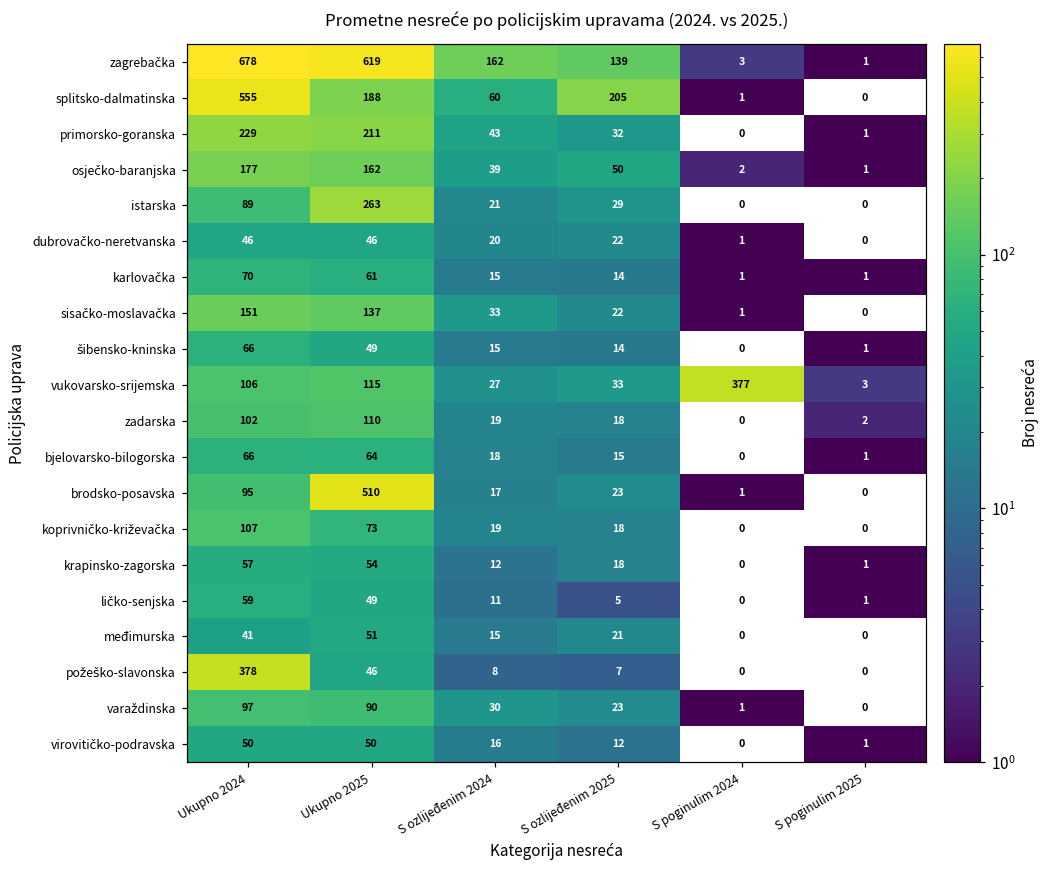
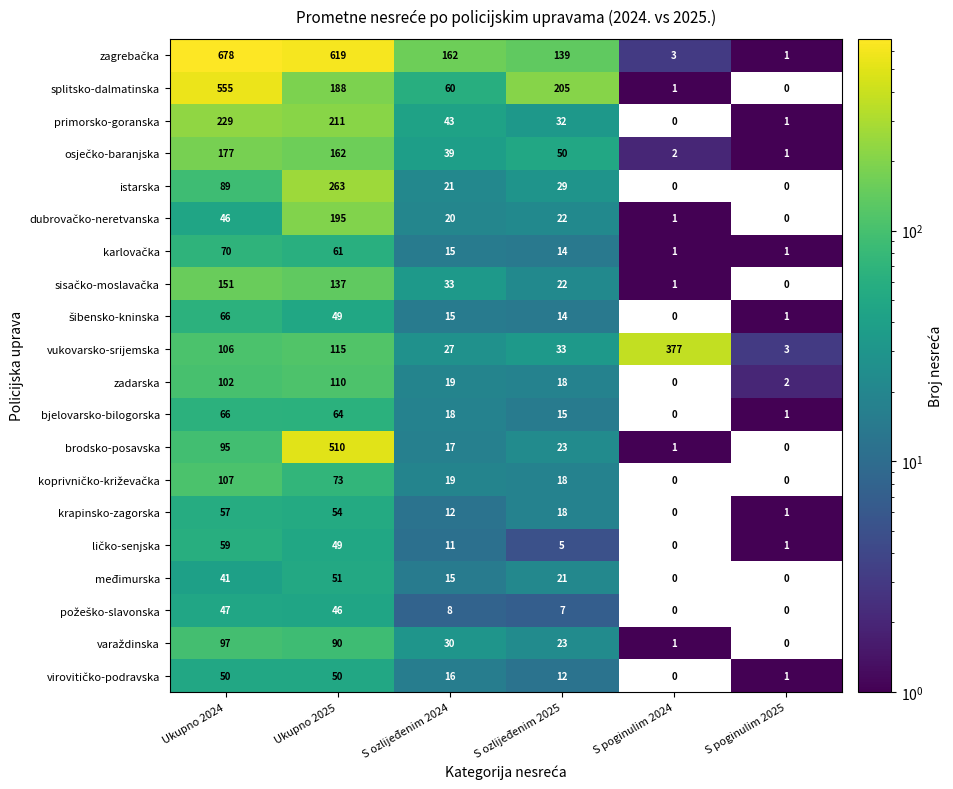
  {
    "zagrebačka": {
      "Ukupno 2024": 678,
      "Ukupno 2025": 619,
      "S ozlijeđenim 2024": 162,
      "S ozlijeđenim 2025": 139,
      "S poginulim 2024": 3,
      "S poginulim 2025": 1
    },
    "splitsko-dalmatinska": {
      "Ukupno 2024": 555,
      "Ukupno 2025": 188,
      "S ozlijeđenim 2024": 60,
      "S ozlijeđenim 2025": 205,
      "S poginulim 2024": 1,
      "S poginulim 2025": 0
    },
    "primorsko-goranska": {
      "Ukupno 2024": 229,
      "Ukupno 2025": 211,
      "S ozlijeđenim 2024": 43,
      "S ozlijeđenim 2025": 32,
      "S poginulim 2024": 0,
      "S poginulim 2025": 1
    },
    "osječko-baranjska": {
      "Ukupno 2024": 177,
      "Ukupno 2025": 162,
      "S ozlijeđenim 2024": 39,
      "S ozlijeđenim 2025": 50,
      "S poginulim 2024": 2,
      "S poginulim 2025": 1
    },
    "istarska": {
      "Ukupno 2024": 89,
      "Ukupno 2025": 263,
      "S ozlijeđenim 2024": 21,
      "S ozlijeđenim 2025": 29,
      "S poginulim 2024": 0,
      "S poginulim 2025": 0
    },
    "dubrovačko-neretvanska": {
      "Ukupno 2024": 46,
-     "Ukupno 2025": 46,
+     "Ukupno 2025": 195,
      "S ozlijeđenim 2024": 20,
      "S ozlijeđenim 2025": 22,
      "S poginulim 2024": 1,
      "S poginulim 2025": 0
    },
    "karlovačka": {
      "Ukupno 2024": 70,
      "Ukupno 2025": 61,
      "S ozlijeđenim 2024": 15,
      "S ozlijeđenim 2025": 14,
      "S poginulim 2024": 1,
      "S poginulim 2025": 1
    },
    "sisačko-moslavačka": {
      "Ukupno 2024": 151,
      "Ukupno 2025": 137,
      "S ozlijeđenim 2024": 33,
      "S ozlijeđenim 2025": 22,
      "S poginulim 2024": 1,
      "S poginulim 2025": 0
    },
    "šibensko-kninska": {
      "Ukupno 2024": 66,
      "Ukupno 2025": 49,
      "S ozlijeđenim 2024": 15,
      "S ozlijeđenim 2025": 14,
      "S poginulim 2024": 0,
      "S poginulim 2025": 1
    },
    "vukovarsko-srijemska": {
      "Ukupno 2024": 106,
      "Ukupno 2025": 115,
      "S ozlijeđenim 2024": 27,
      "S ozlijeđenim 2025": 33,
      "S poginulim 2024": 377,
      "S poginulim 2025": 3
    },
    "zadarska": {
      "Ukupno 2024": 102,
      "Ukupno 2025": 110,
      "S ozlijeđenim 2024": 19,
      "S ozlijeđenim 2025": 18,
      "S poginulim 2024": 0,
      "S poginulim 2025": 2
    },
    "bjelovarsko-bilogorska": {
      "Ukupno 2024": 66,
      "Ukupno 2025": 64,
      "S ozlijeđenim 2024": 18,
      "S ozlijeđenim 2025": 15,
      "S poginulim 2024": 0,
      "S poginulim 2025": 1
    },
    "brodsko-posavska": {
      "Ukupno 2024": 95,
      "Ukupno 2025": 510,
      "S ozlijeđenim 2024": 17,
      "S ozlijeđenim 2025": 23,
      "S poginulim 2024": 1,
      "S poginulim 2025": 0
    },
    "koprivničko-križevačka": {
      "Ukupno 2024": 107,
      "Ukupno 2025": 73,
      "S ozlijeđenim 2024": 19,
      "S ozlijeđenim 2025": 18,
      "S poginulim 2024": 0,
      "S poginulim 2025": 0
    },
    "krapinsko-zagorska": {
      "Ukupno 2024": 57,
      "Ukupno 2025": 54,
      "S ozlijeđenim 2024": 12,
      "S ozlijeđenim 2025": 18,
      "S poginulim 2024": 0,
      "S poginulim 2025": 1
    },
    "ličko-senjska": {
      "Ukupno 2024": 59,
      "Ukupno 2025": 49,
      "S ozlijeđenim 2024": 11,
      "S ozlijeđenim 2025": 5,
      "S poginulim 2024": 0,
      "S poginulim 2025": 1
    },
    "međimurska": {
      "Ukupno 2024": 41,
      "Ukupno 2025": 51,
      "S ozlijeđenim 2024": 15,
      "S ozlijeđenim 2025": 21,
      "S poginulim 2024": 0,
      "S poginulim 2025": 0
    },
    "požeško-slavonska": {
-     "Ukupno 2024": 378,
+     "Ukupno 2024": 47,
      "Ukupno 2025": 46,
      "S ozlijeđenim 2024": 8,
      "S ozlijeđenim 2025": 7,
      "S poginulim 2024": 0,
      "S poginulim 2025": 0
    },
    "varaždinska": {
      "Ukupno 2024": 97,
      "Ukupno 2025": 90,
      "S ozlijeđenim 2024": 30,
      "S ozlijeđenim 2025": 23,
      "S poginulim 2024": 1,
      "S poginulim 2025": 0
    },
    "virovitičko-podravska": {
      "Ukupno 2024": 50,
      "Ukupno 2025": 50,
      "S ozlijeđenim 2024": 16,
      "S ozlijeđenim 2025": 12,
      "S poginulim 2024": 0,
      "S poginulim 2025": 1
    }
  }
